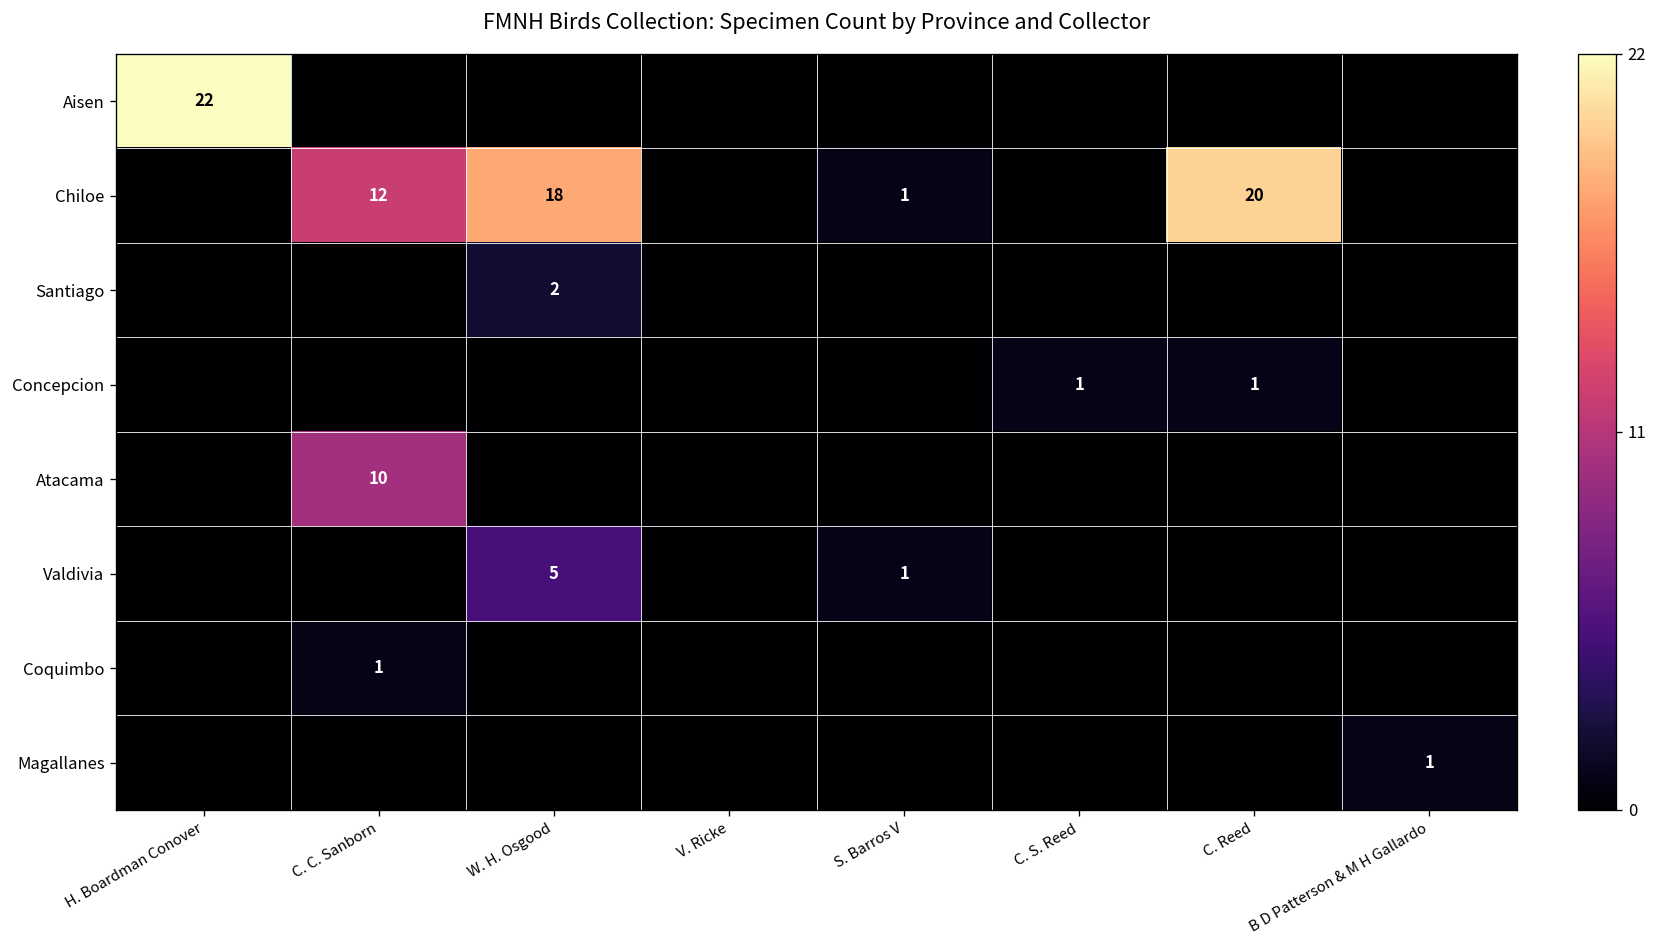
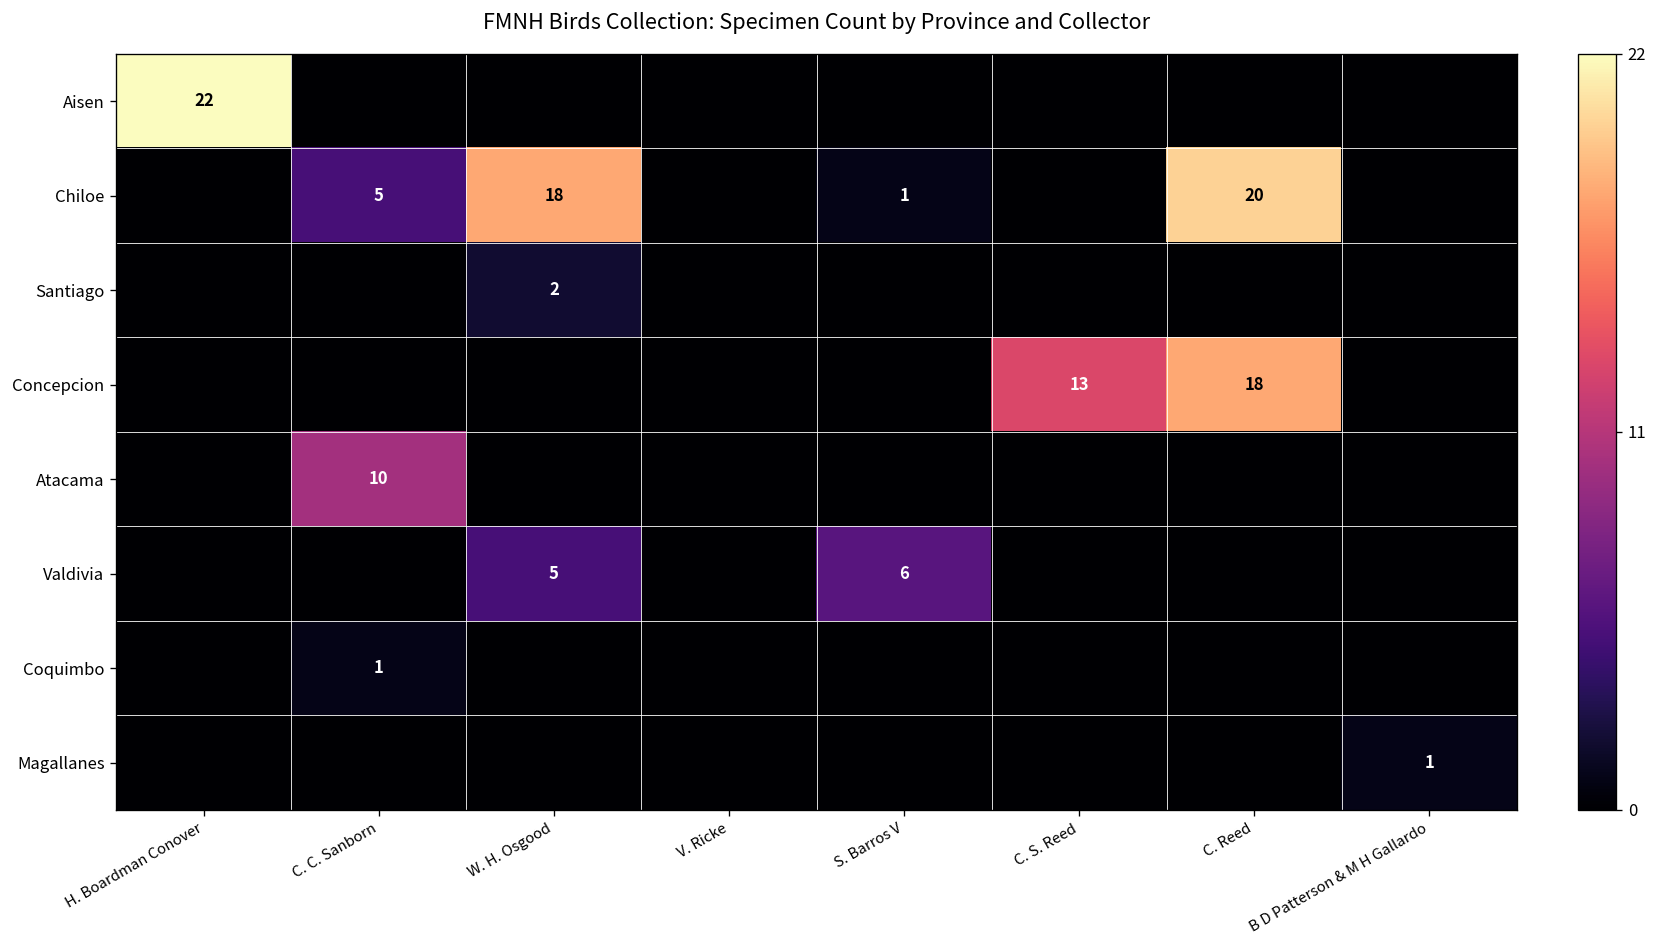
  {
    "Aisen": {
      "H. Boardman Conover": 22
    },
    "Chiloe": {
-     "C. C. Sanborn": 12,
+     "C. C. Sanborn": 5,
      "W. H. Osgood": 18,
      "S. Barros V": 1,
      "C. Reed": 20
    },
    "Santiago": {
      "W. H. Osgood": 2
    },
    "Concepcion": {
-     "C. S. Reed": 1,
-     "C. Reed": 1
+     "C. S. Reed": 13,
+     "C. Reed": 18
    },
    "Atacama": {
      "C. C. Sanborn": 10
    },
    "Valdivia": {
      "W. H. Osgood": 5,
-     "S. Barros V": 1
+     "S. Barros V": 6
    },
    "Coquimbo": {
      "C. C. Sanborn": 1
    },
    "Magallanes": {
      "B D Patterson & M H Gallardo": 1
    }
  }
